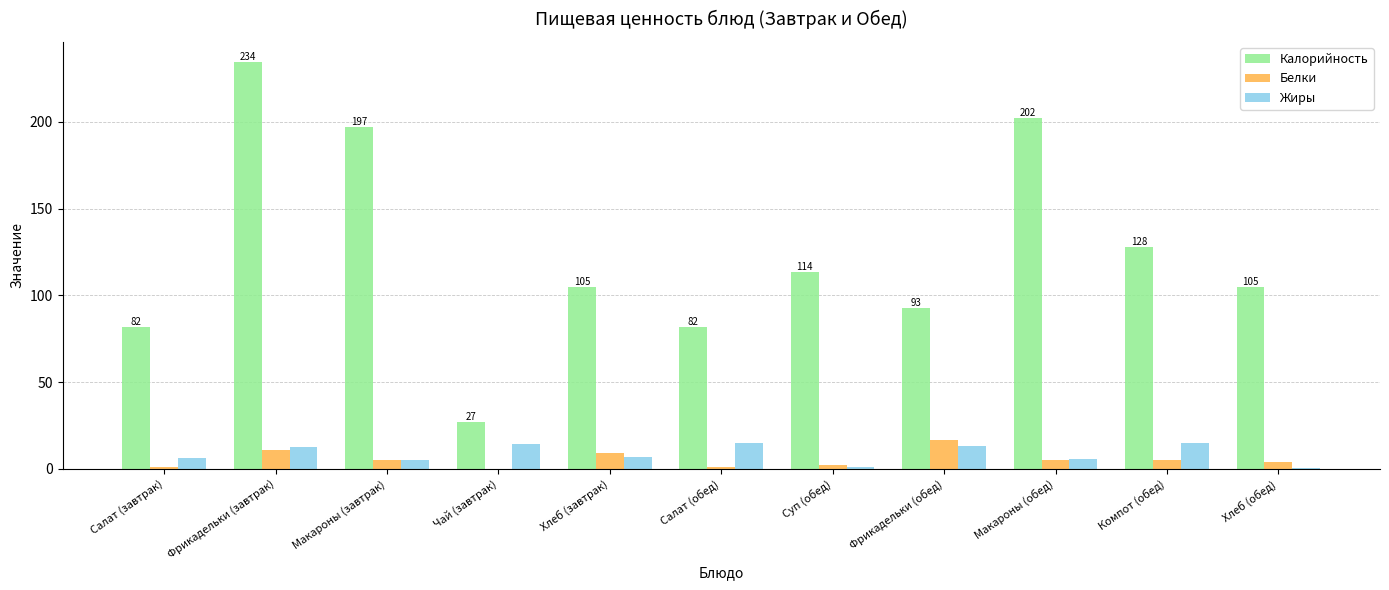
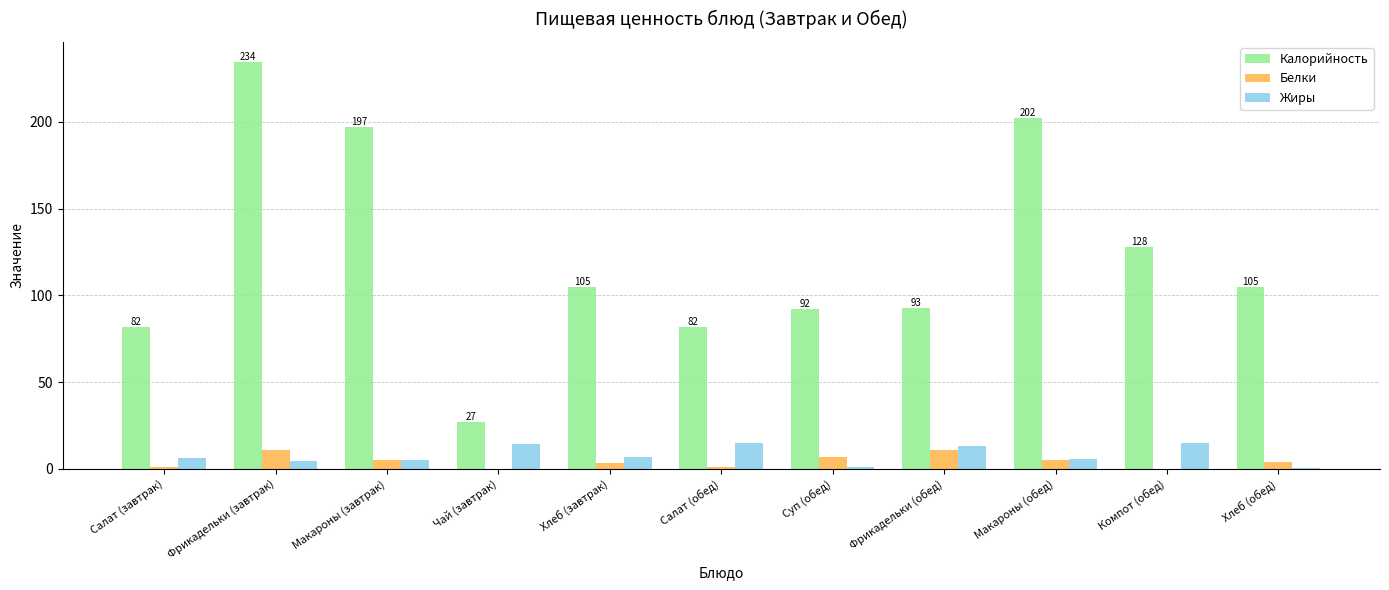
  {
    "Калорийность": {
      "Салат (завтрак)": 82,
      "Фрикадельки (завтрак)": 234,
      "Макароны (завтрак)": 197,
      "Чай (завтрак)": 27,
      "Хлеб (завтрак)": 105,
      "Салат (обед)": 82,
-     "Суп (обед)": 114,
+     "Суп (обед)": 92,
      "Фрикадельки (обед)": 93,
      "Макароны (обед)": 202,
      "Компот (обед)": 128,
      "Хлеб (обед)": 105
    },
    "Белки": {
      "Фрикадельки (завтрак)": 11,
      "Макароны (завтрак)": 5,
-     "Хлеб (завтрак)": 9,
-     "Суп (обед)": 2,
-     "Фрикадельки (обед)": 16,
+     "Хлеб (завтрак)": 4,
+     "Суп (обед)": 7,
+     "Фрикадельки (обед)": 11,
      "Макароны (обед)": 5,
-     "Компот (обед)": 5,
+     "Компот (обед)": 0,
      "Хлеб (обед)": 4
    },
    "Жиры": {
      "Салат (завтрак)": 6,
-     "Фрикадельки (завтрак)": 13,
+     "Фрикадельки (завтрак)": 5,
      "Макароны (завтрак)": 5,
      "Чай (завтрак)": 14,
      "Хлеб (завтрак)": 7,
      "Салат (обед)": 15,
      "Фрикадельки (обед)": 13,
      "Макароны (обед)": 6,
      "Компот (обед)": 15
    }
  }
